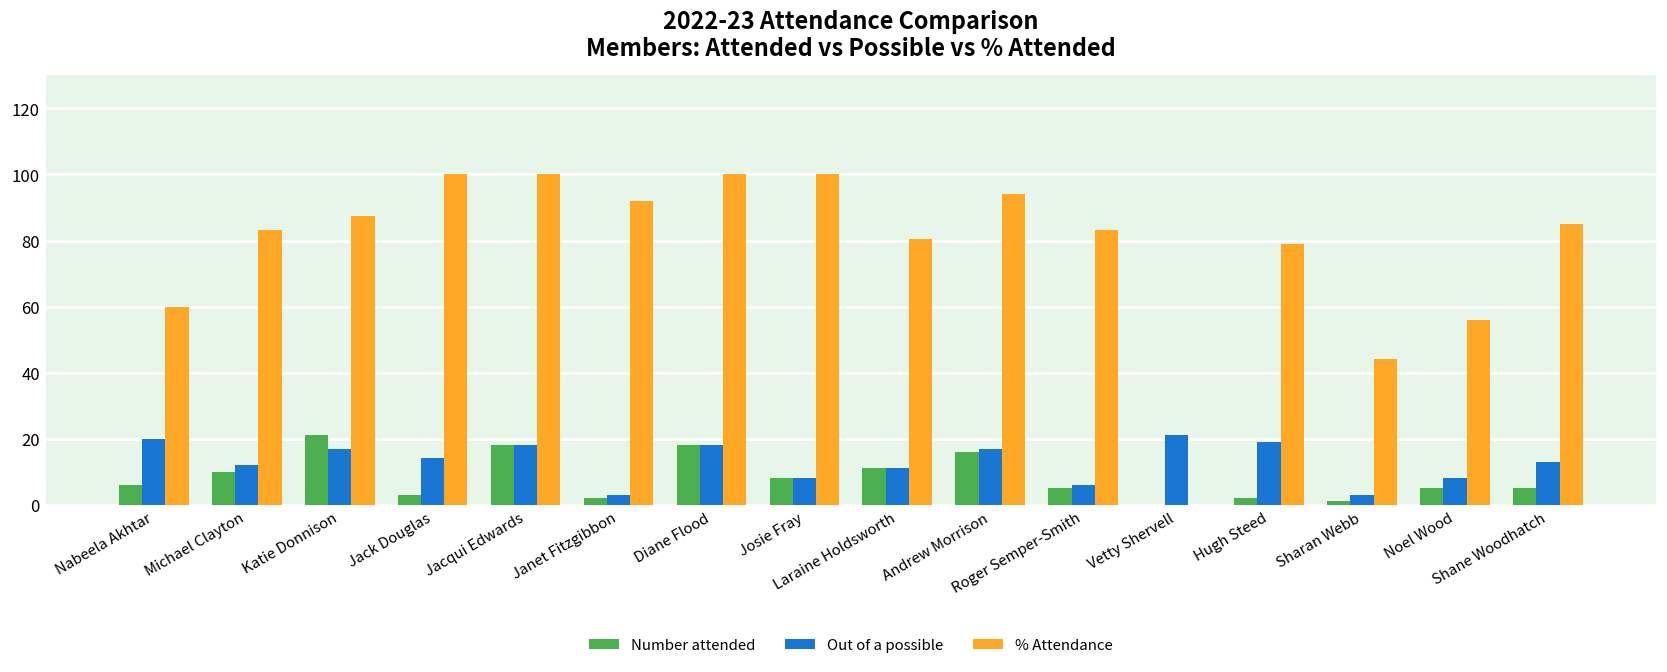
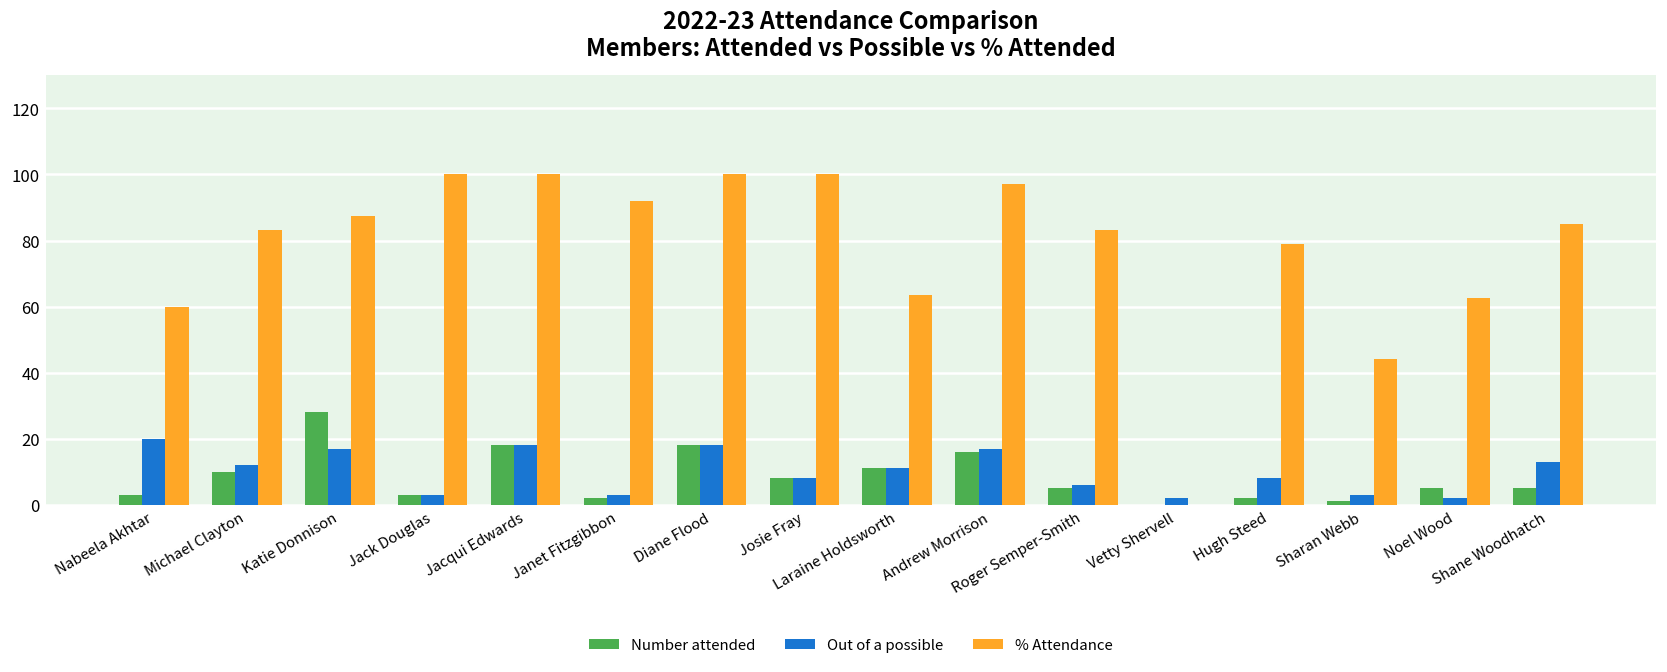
  {
    "Number attended": {
-     "Nabeela Akhtar": 6,
+     "Nabeela Akhtar": 3,
      "Michael Clayton": 10,
-     "Katie Donnison": 21,
+     "Katie Donnison": 28,
      "Jack Douglas": 3,
      "Jacqui Edwards": 18,
      "Janet Fitzgibbon": 2,
      "Diane Flood": 18,
      "Josie Fray": 8,
      "Laraine Holdsworth": 11,
      "Andrew Morrison": 16,
      "Roger Semper-Smith": 5,
      "Vetty Shervell": 0,
      "Hugh Steed": 2,
      "Sharan Webb": 1,
      "Noel Wood": 5,
      "Shane Woodhatch": 5
    },
    "Out of a possible": {
      "Nabeela Akhtar": 20,
      "Michael Clayton": 12,
      "Katie Donnison": 17,
-     "Jack Douglas": 14,
+     "Jack Douglas": 3,
      "Jacqui Edwards": 18,
      "Janet Fitzgibbon": 3,
      "Diane Flood": 18,
      "Josie Fray": 8,
      "Laraine Holdsworth": 11,
      "Andrew Morrison": 17,
      "Roger Semper-Smith": 6,
-     "Vetty Shervell": 21,
-     "Hugh Steed": 19,
+     "Vetty Shervell": 2,
+     "Hugh Steed": 8,
      "Sharan Webb": 3,
-     "Noel Wood": 8,
+     "Noel Wood": 2,
      "Shane Woodhatch": 13
    },
    "% Attendance": {
      "Nabeela Akhtar": 60,
      "Michael Clayton": 83,
      "Katie Donnison": 87,
      "Jack Douglas": 100,
      "Jacqui Edwards": 100,
      "Janet Fitzgibbon": 92,
      "Diane Flood": 100,
      "Josie Fray": 100,
-     "Laraine Holdsworth": 81,
-     "Andrew Morrison": 94,
+     "Laraine Holdsworth": 64,
+     "Andrew Morrison": 97,
      "Roger Semper-Smith": 83,
      "Vetty Shervell": 0,
      "Hugh Steed": 79,
      "Sharan Webb": 44,
-     "Noel Wood": 56,
+     "Noel Wood": 63,
      "Shane Woodhatch": 85
    }
  }
